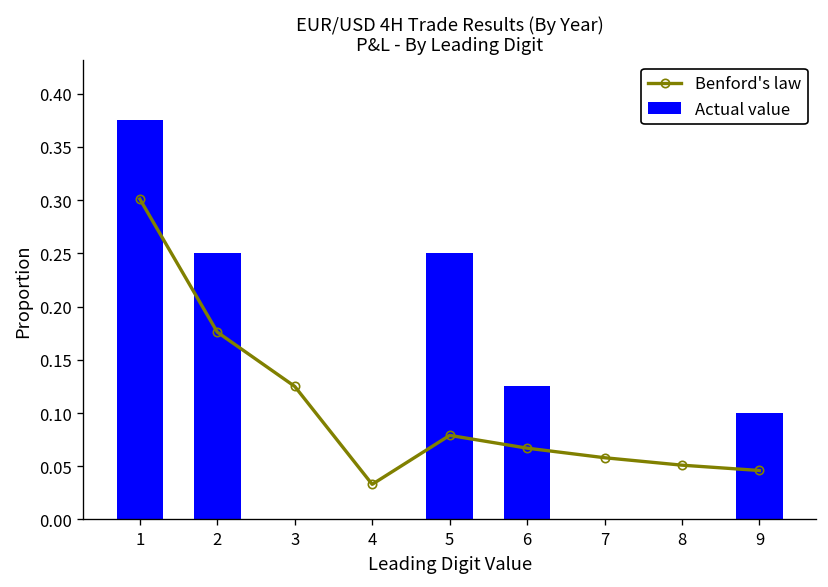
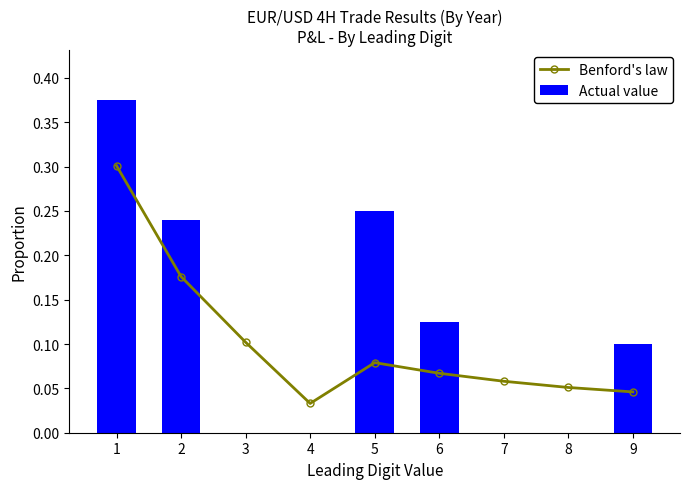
  {
    "Benford's law": {
      "1": 0.30,
      "2": 0.18,
-     "3": 0.13,
+     "3": 0.10,
      "4": 0.03,
      "5": 0.08,
      "6": 0.07,
      "7": 0.06,
      "8": 0.05,
      "9": 0.05
    },
    "Actual value": {
      "1": 0.38,
-     "2": 0.25,
+     "2": 0.24,
      "3": 0.00,
      "4": 0.00,
      "5": 0.25,
      "6": 0.13,
      "7": 0.00,
      "8": 0.00,
      "9": 0.10
    }
  }
